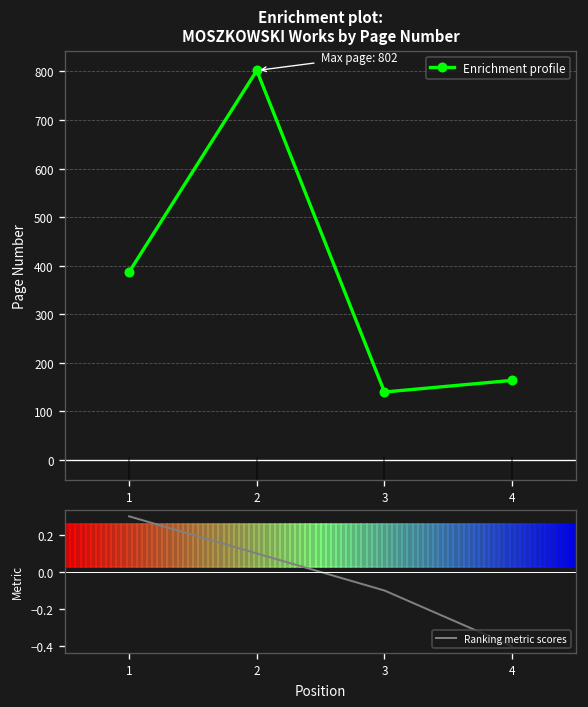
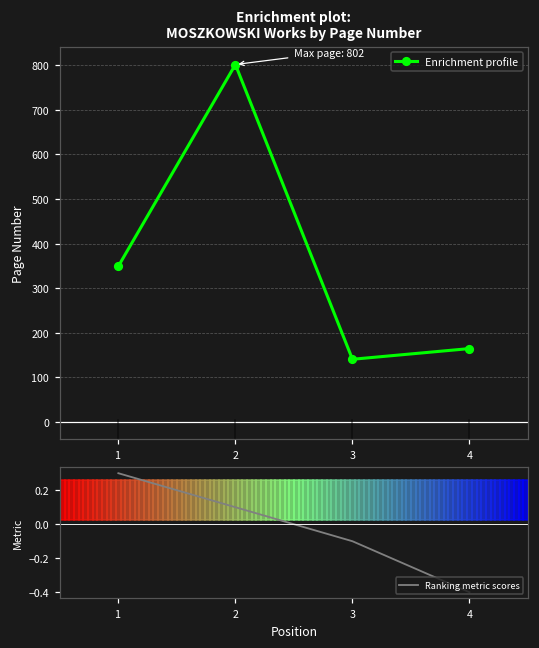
  {
    "Enrichment plot: MOSZKOWSKI Works by Page Number": {
-     "1": 390,
+     "1": 350,
      "3": 140,
      "4": 160
    }
  }
